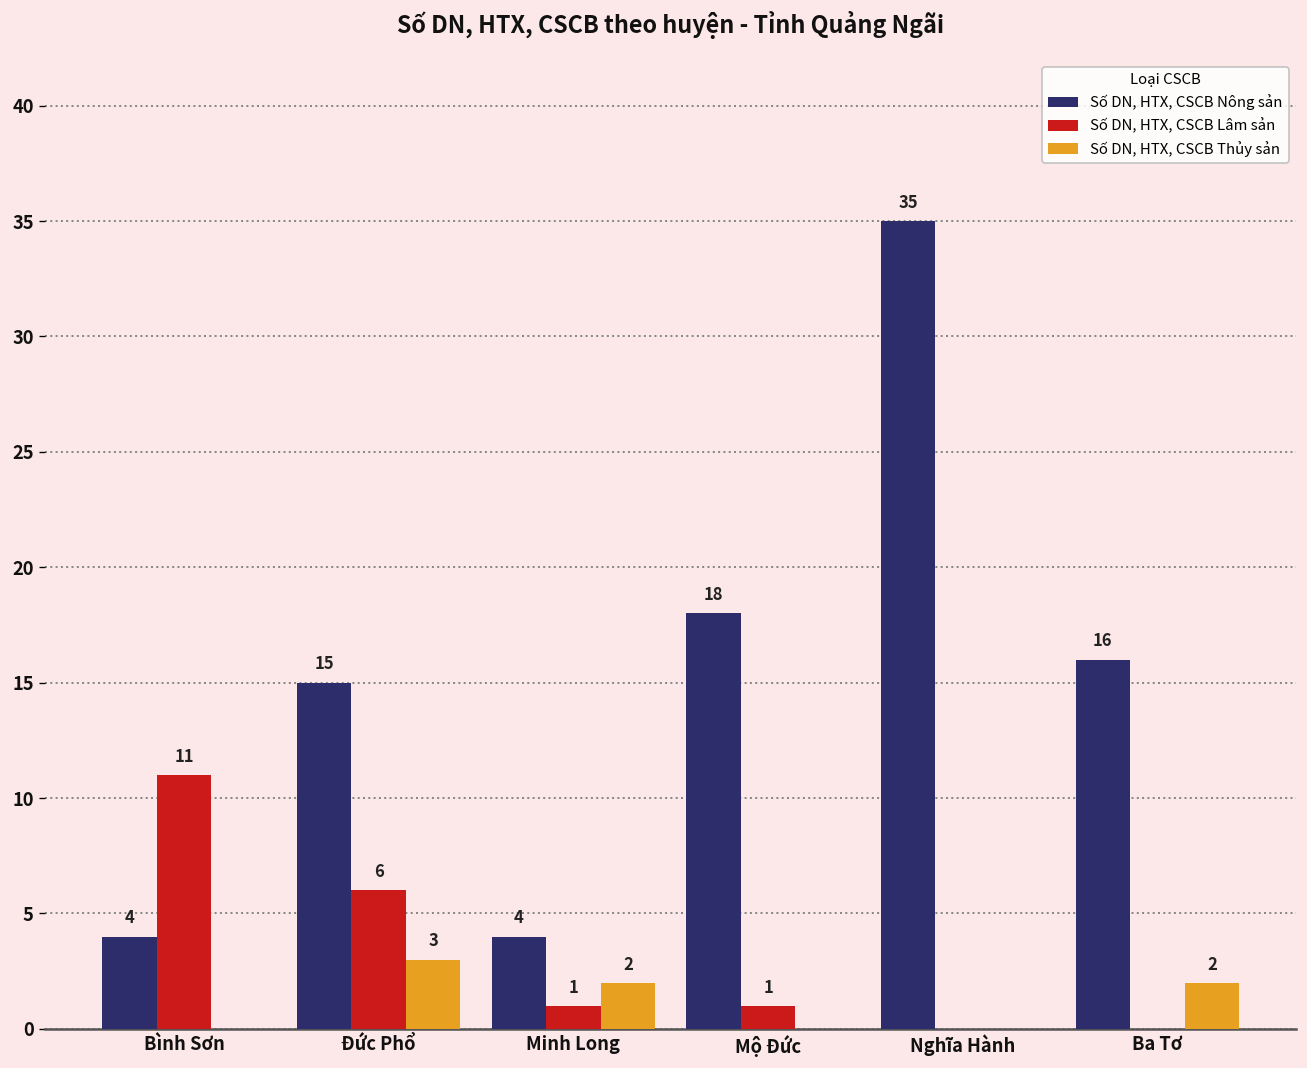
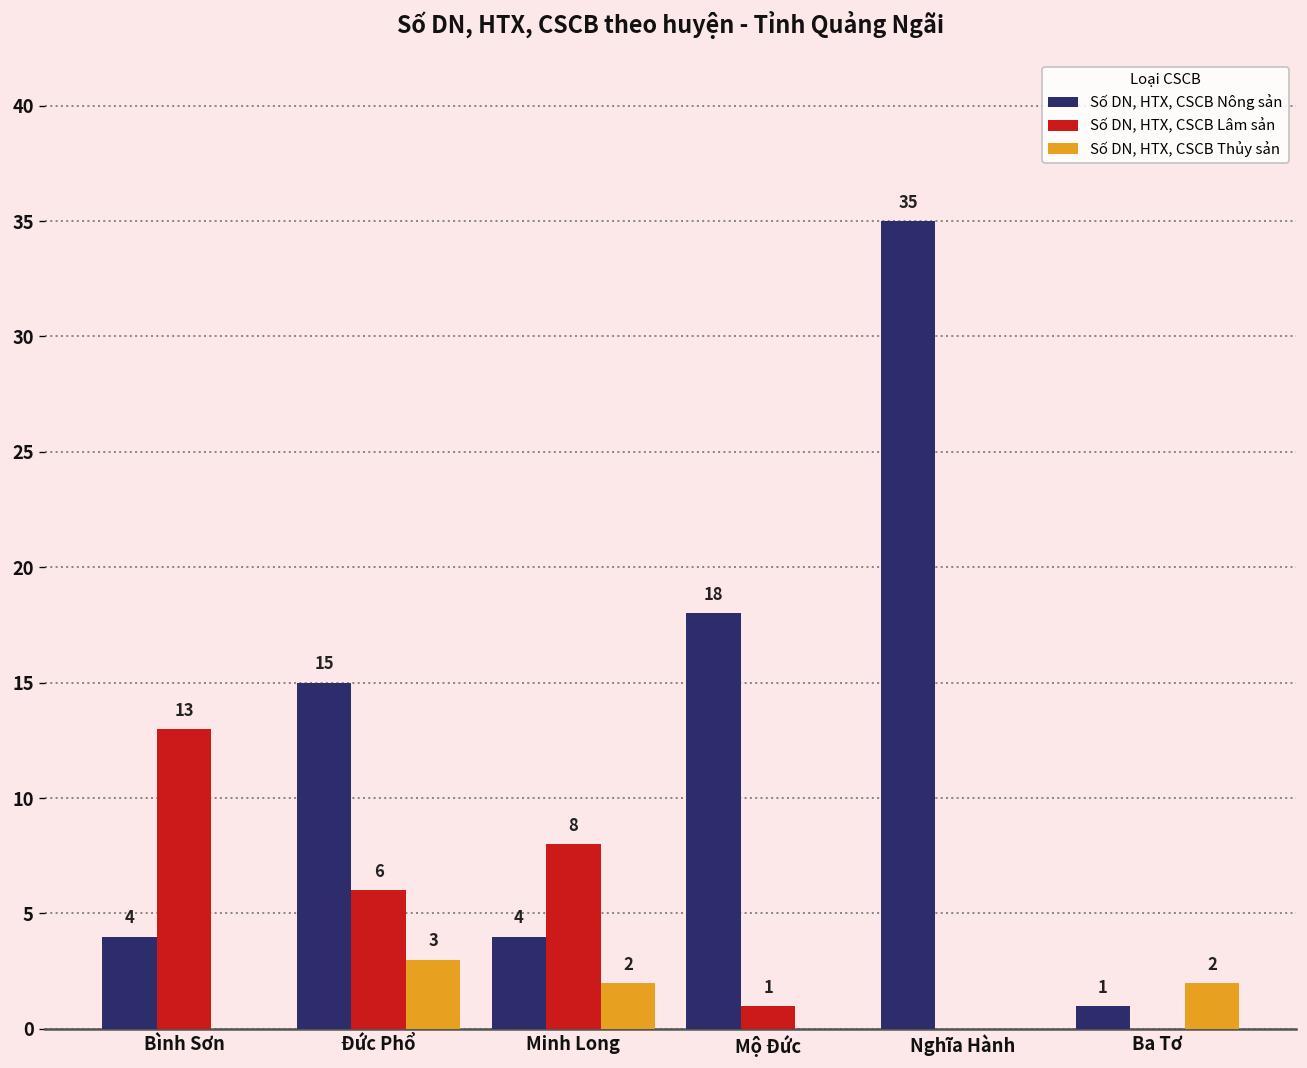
  {
    "Số DN, HTX, CSCB Nông sản": {
      "Bình Sơn": 4,
      "Đức Phổ": 15,
      "Minh Long": 4,
      "Mộ Đức": 18,
      "Nghĩa Hành": 35,
-     "Ba Tơ": 16
+     "Ba Tơ": 1
    },
    "Số DN, HTX, CSCB Lâm sản": {
-     "Bình Sơn": 11,
+     "Bình Sơn": 13,
      "Đức Phổ": 6,
-     "Minh Long": 1,
+     "Minh Long": 8,
      "Mộ Đức": 1
    },
    "Số DN, HTX, CSCB Thủy sản": {
      "Đức Phổ": 3,
      "Minh Long": 2,
      "Ba Tơ": 2
    }
  }
